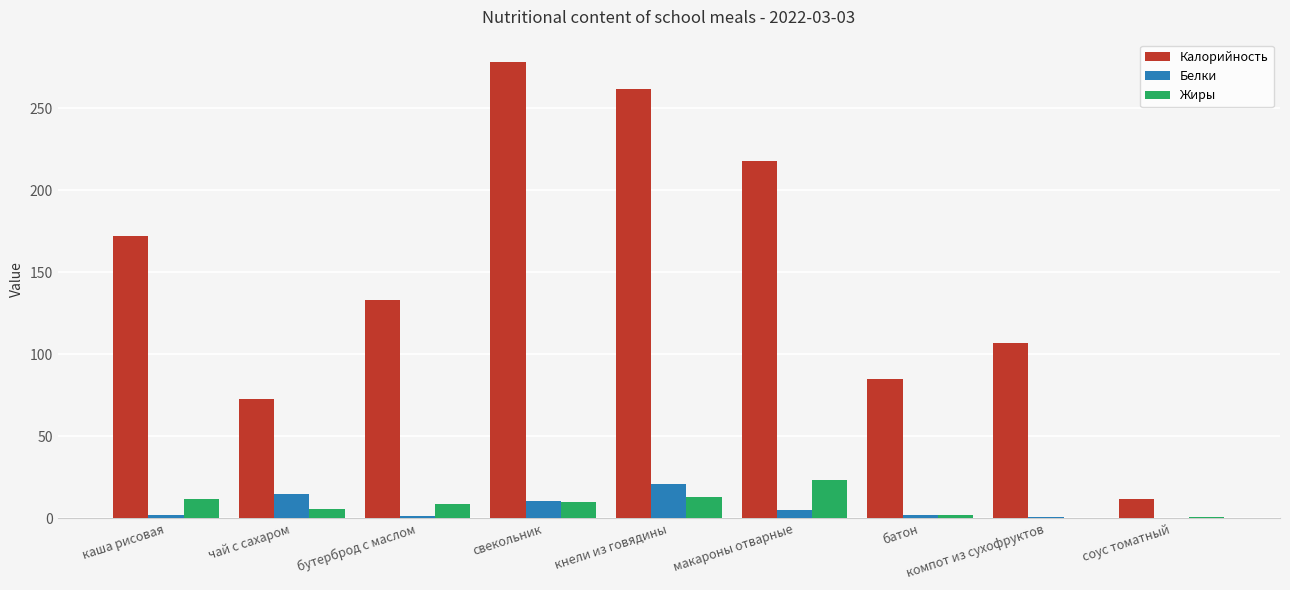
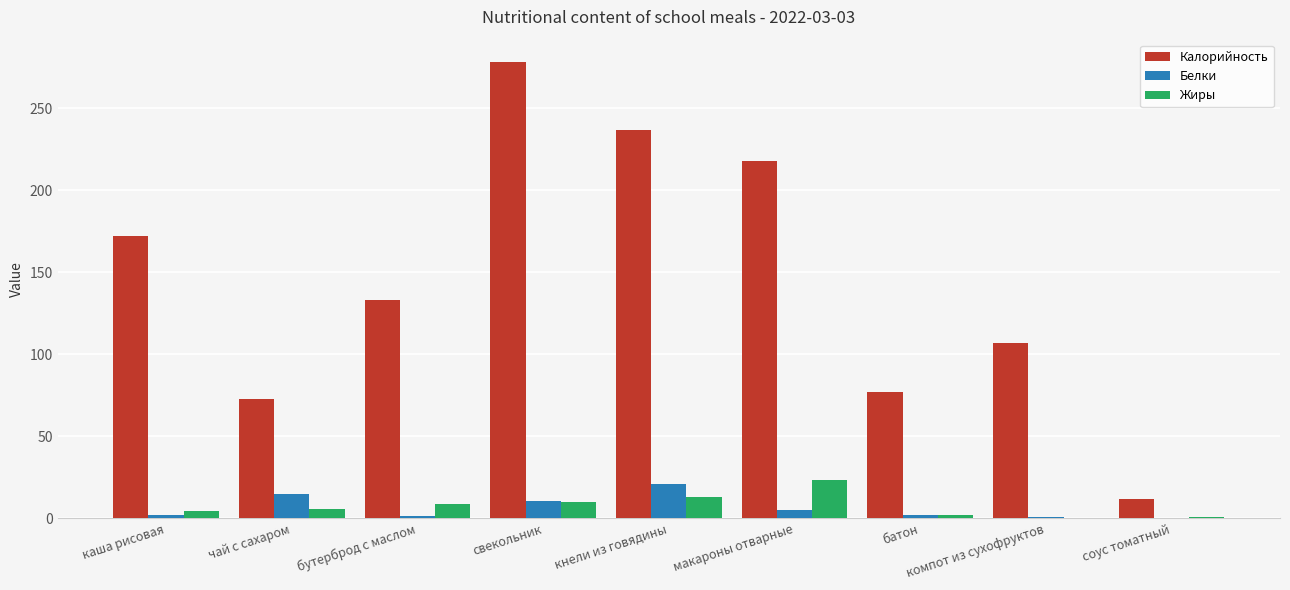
  {
    "Калорийность": {
      "каша рисовая": 172,
      "чай с сахаром": 73,
      "бутерброд с маслом": 133,
      "свекольник": 278,
-     "кнели из говядины": 262,
+     "кнели из говядины": 237,
      "макароны отварные": 218,
-     "батон": 85,
+     "батон": 77,
      "компот из сухофруктов": 107,
      "соус томатный": 12
    },
    "Белки": {
      "каша рисовая": 2,
      "чай с сахаром": 15,
      "бутерброд с маслом": 2,
      "свекольник": 11,
      "кнели из говядины": 21,
      "макароны отварные": 5,
      "батон": 2
    },
    "Жиры": {
-     "каша рисовая": 12,
+     "каша рисовая": 4,
      "чай с сахаром": 6,
      "бутерброд с маслом": 9,
      "свекольник": 10,
      "кнели из говядины": 13,
      "макароны отварные": 23,
      "батон": 2,
      "компот из сухофруктов": 0
    }
  }
